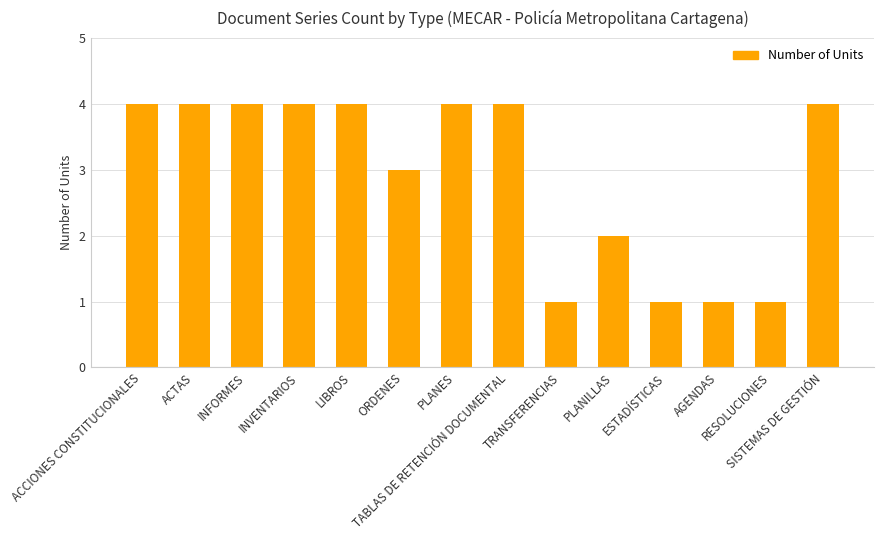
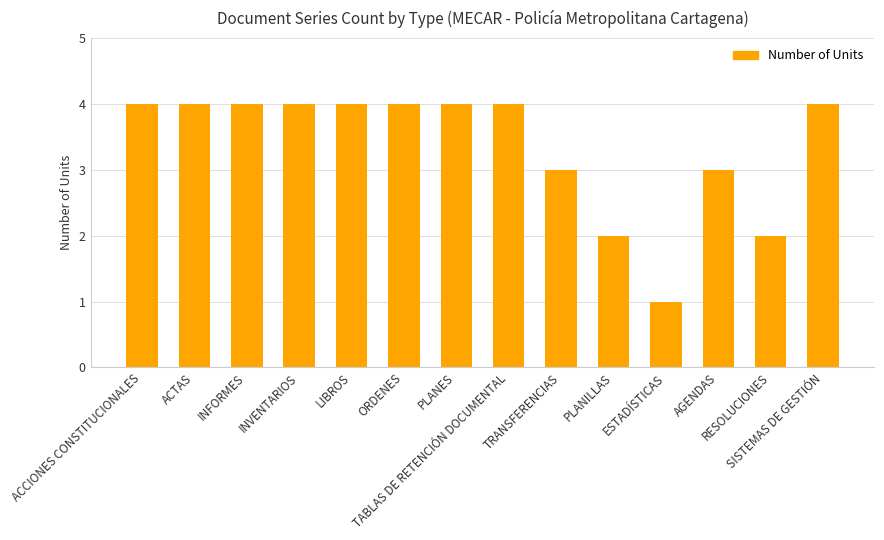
  {
    "ACCIONES CONSTITUCIONALES": 4,
    "ACTAS": 4,
    "INFORMES": 4,
    "INVENTARIOS": 4,
    "LIBROS": 4,
-   "ORDENES": 3,
+   "ORDENES": 4,
    "PLANES": 4,
    "TABLAS DE RETENCIÓN DOCUMENTAL": 4,
-   "TRANSFERENCIAS": 1,
+   "TRANSFERENCIAS": 3,
    "PLANILLAS": 2,
    "ESTADÍSTICAS": 1,
-   "AGENDAS": 1,
-   "RESOLUCIONES": 1,
+   "AGENDAS": 3,
+   "RESOLUCIONES": 2,
    "SISTEMAS DE GESTIÓN": 4
  }
